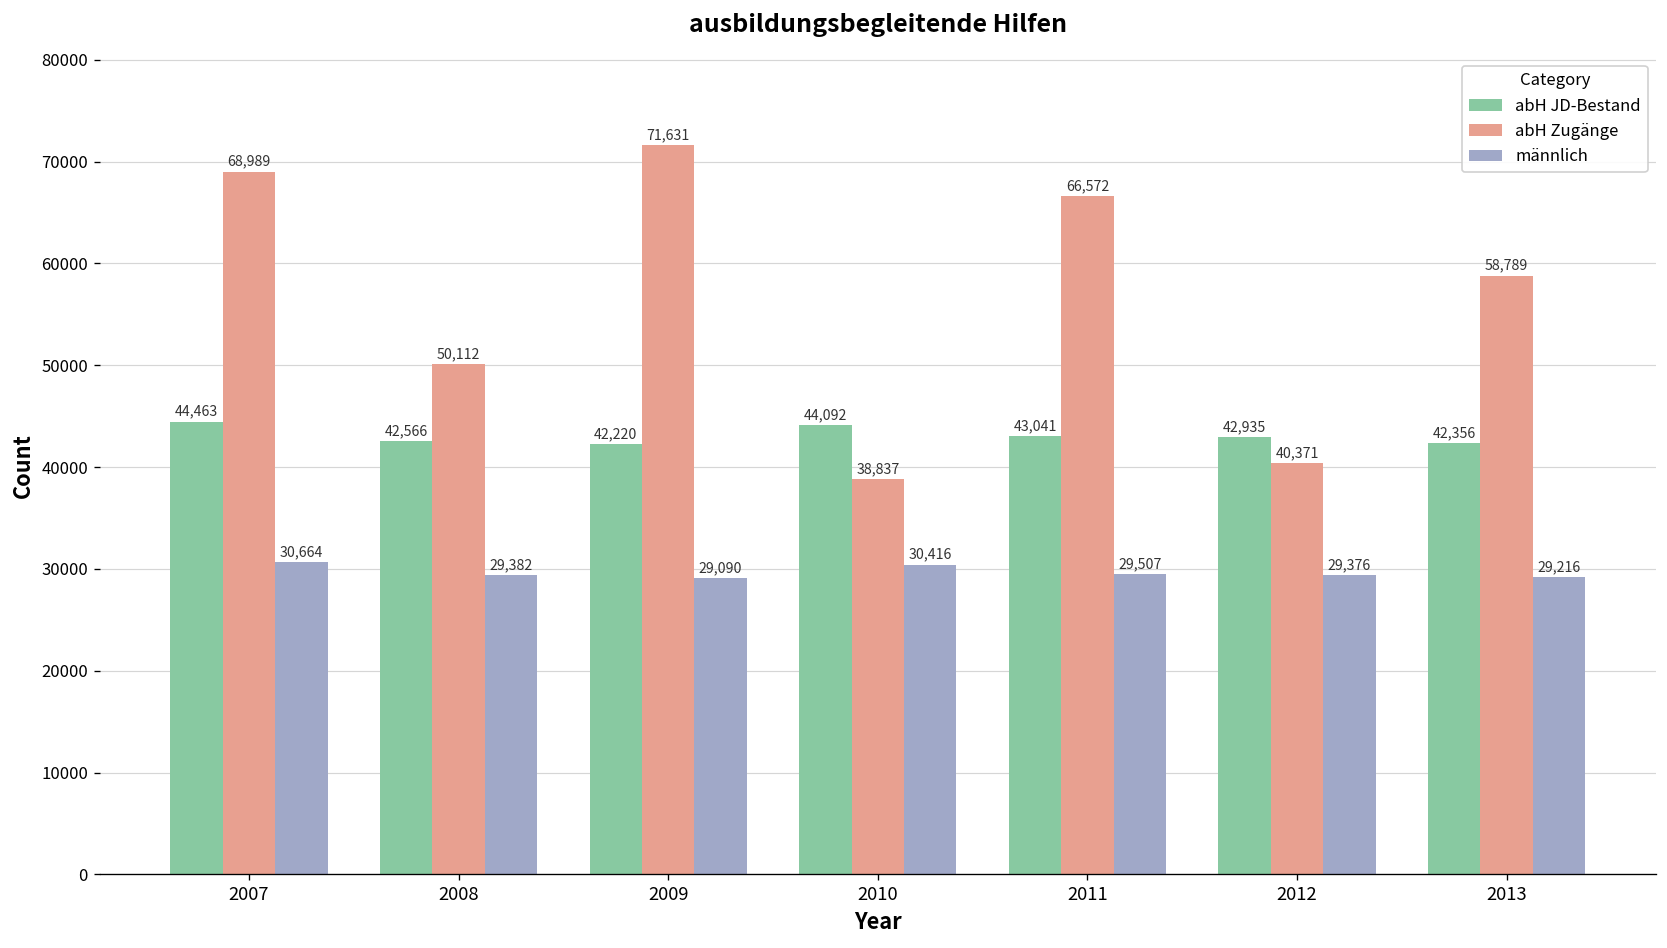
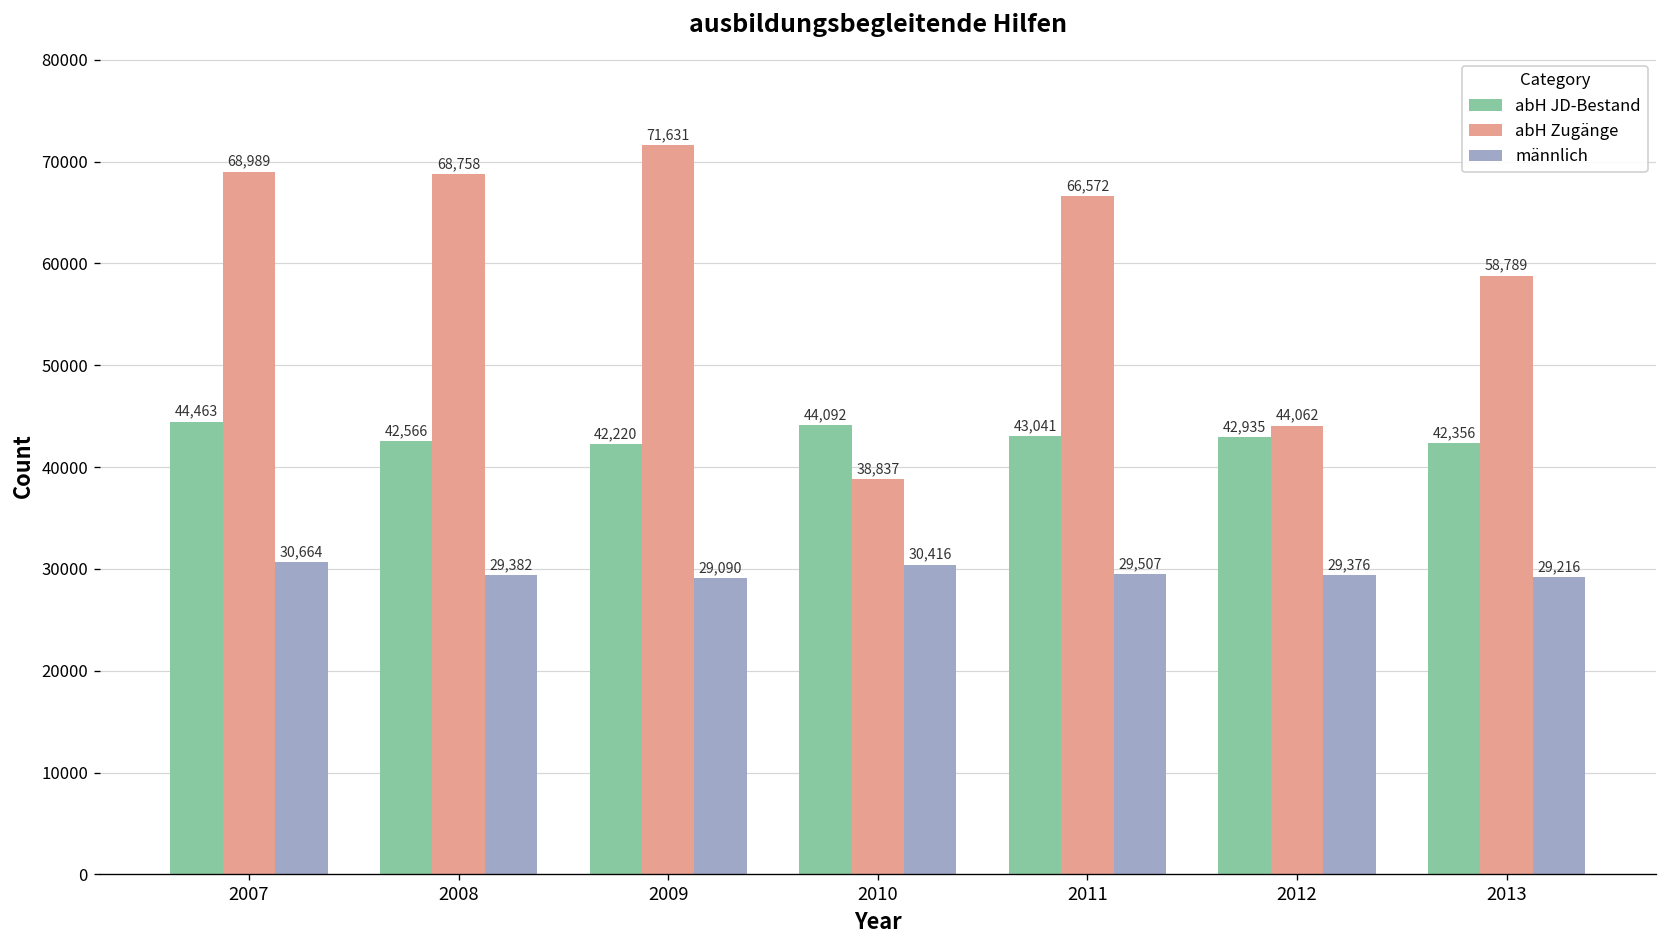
  {
    "abH Zugänge": {
      "2007": "68,989",
-     "2008": "50,112",
+     "2008": "68,758",
      "2009": "71,631",
      "2010": "38,837",
      "2011": "66,572",
-     "2012": "40,371",
+     "2012": "44,062",
      "2013": "58,789"
    }
  }
